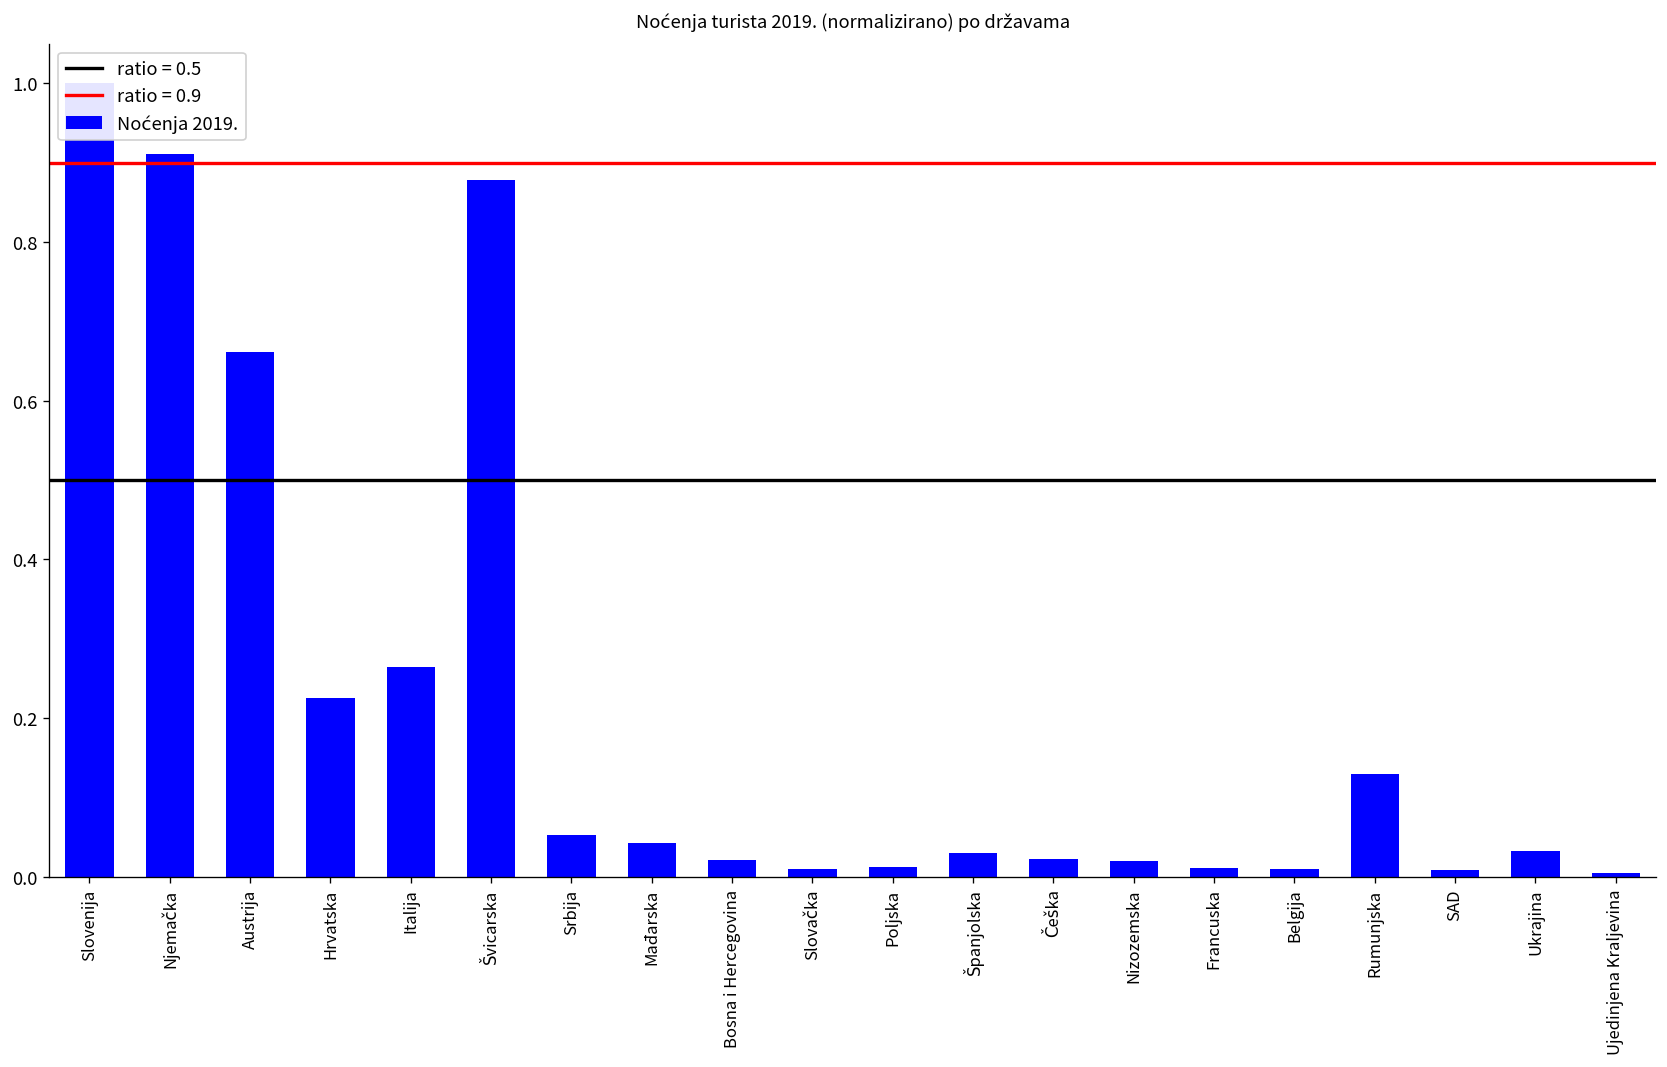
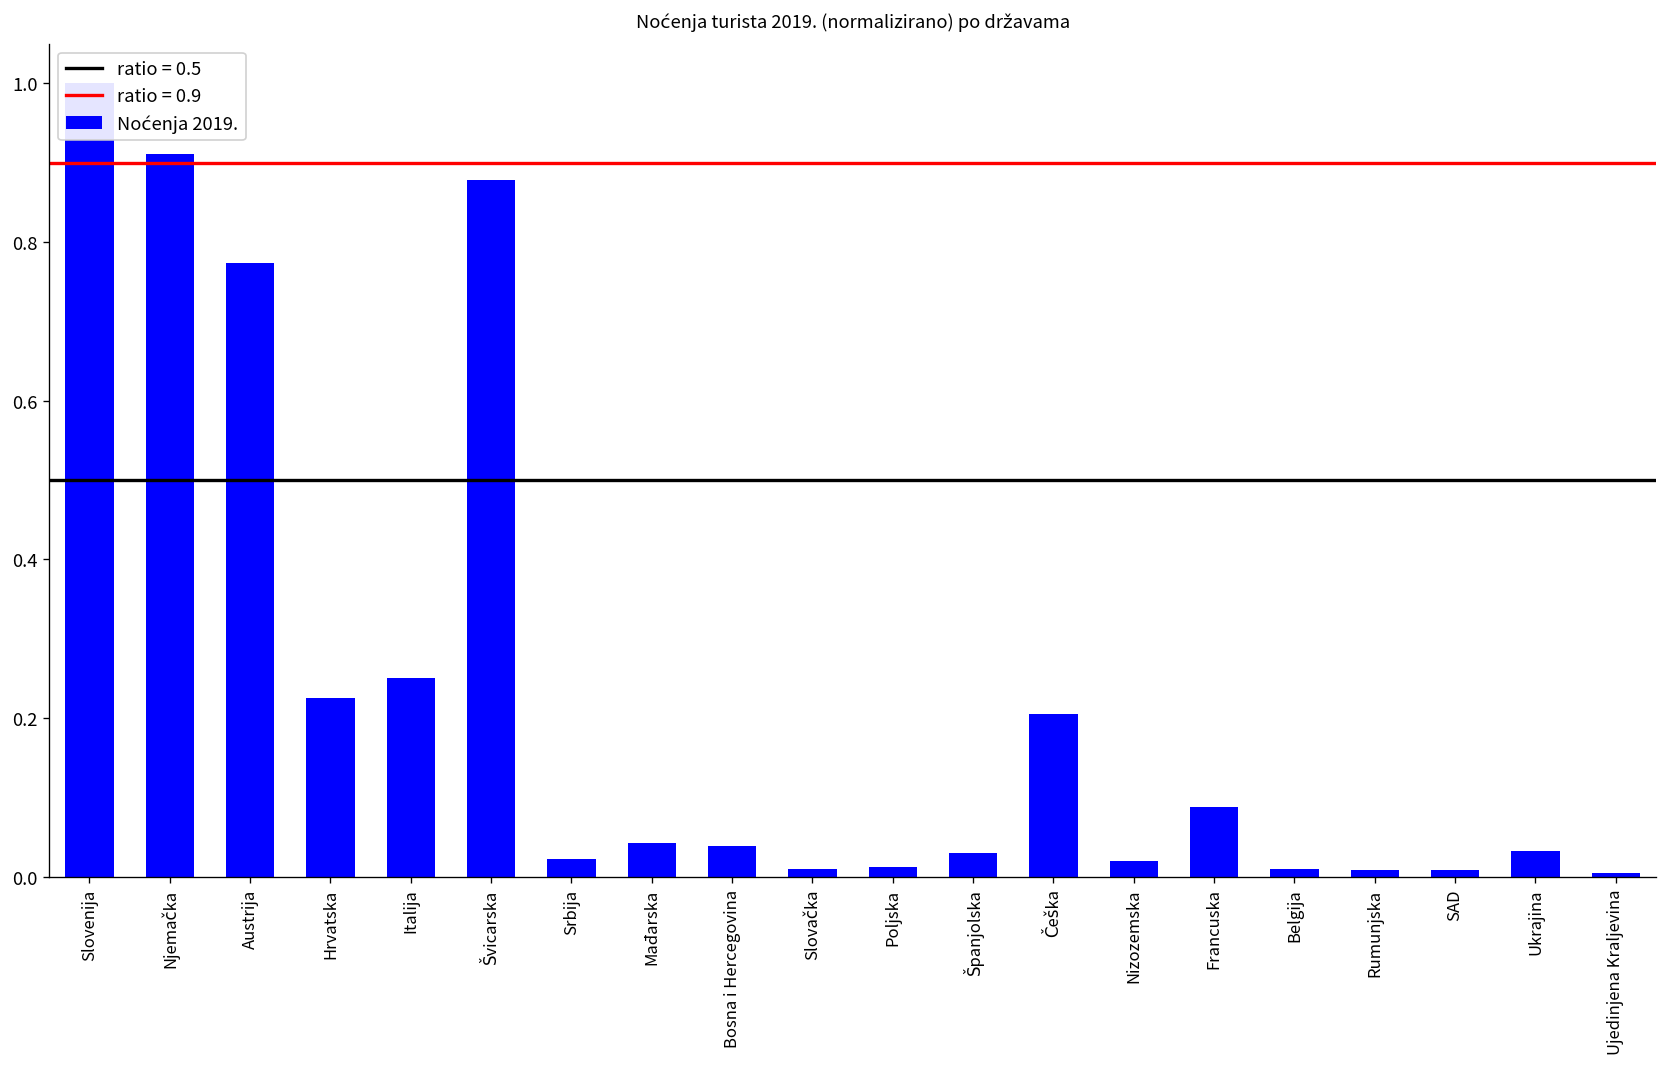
  {
    "Njemačka": 0.91,
-   "Austrija": 0.66,
+   "Austrija": 0.77,
    "Hrvatska": 0.22,
-   "Italija": 0.26,
+   "Italija": 0.25,
    "Švicarska": 0.88,
-   "Srbija": 0.05,
+   "Srbija": 0.02,
    "Mađarska": 0.04,
-   "Bosna i Hercegovina": 0.02,
+   "Bosna i Hercegovina": 0.04,
    "Slovačka": 0.01,
    "Poljska": 0.01,
    "Španjolska": 0.03,
-   "Češka": 0.02,
+   "Češka": 0.20,
    "Nizozemska": 0.02,
-   "Francuska": 0.01,
+   "Francuska": 0.09,
    "Belgija": 0.01,
-   "Rumunjska": 0.13,
+   "Rumunjska": 0.01,
    "SAD": 0.01,
    "Ukrajina": 0.03,
    "Ujedinjena Kraljevina": 0.00
  }
